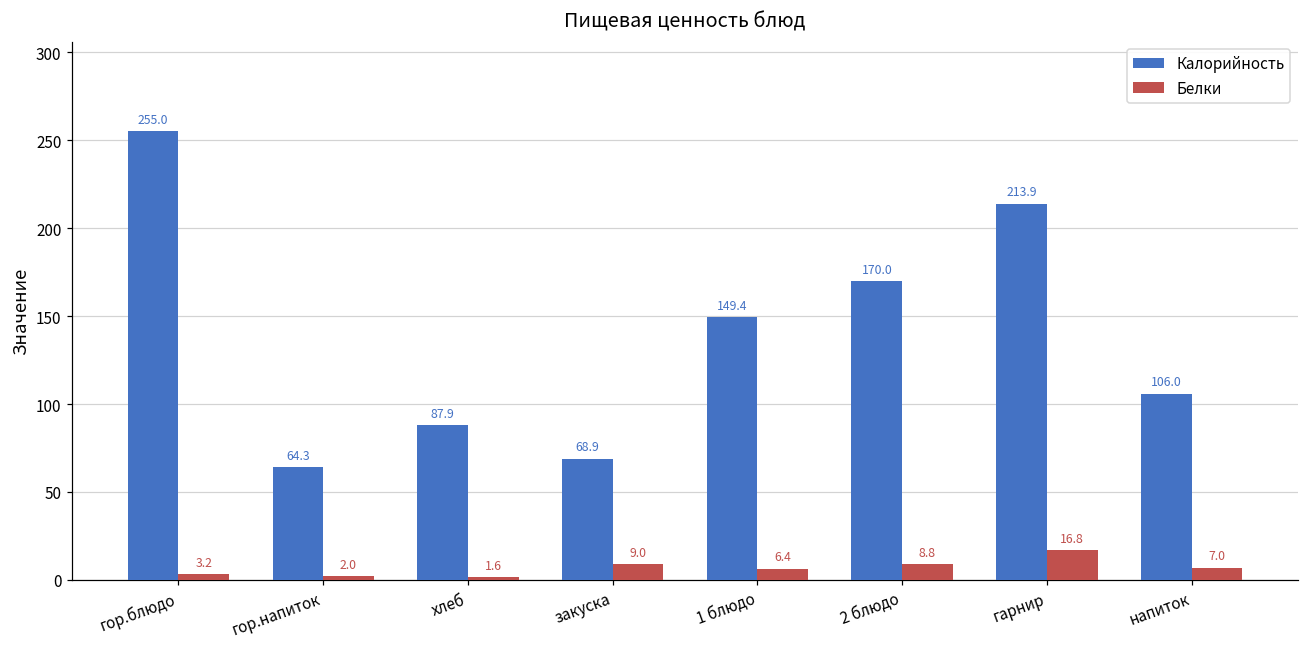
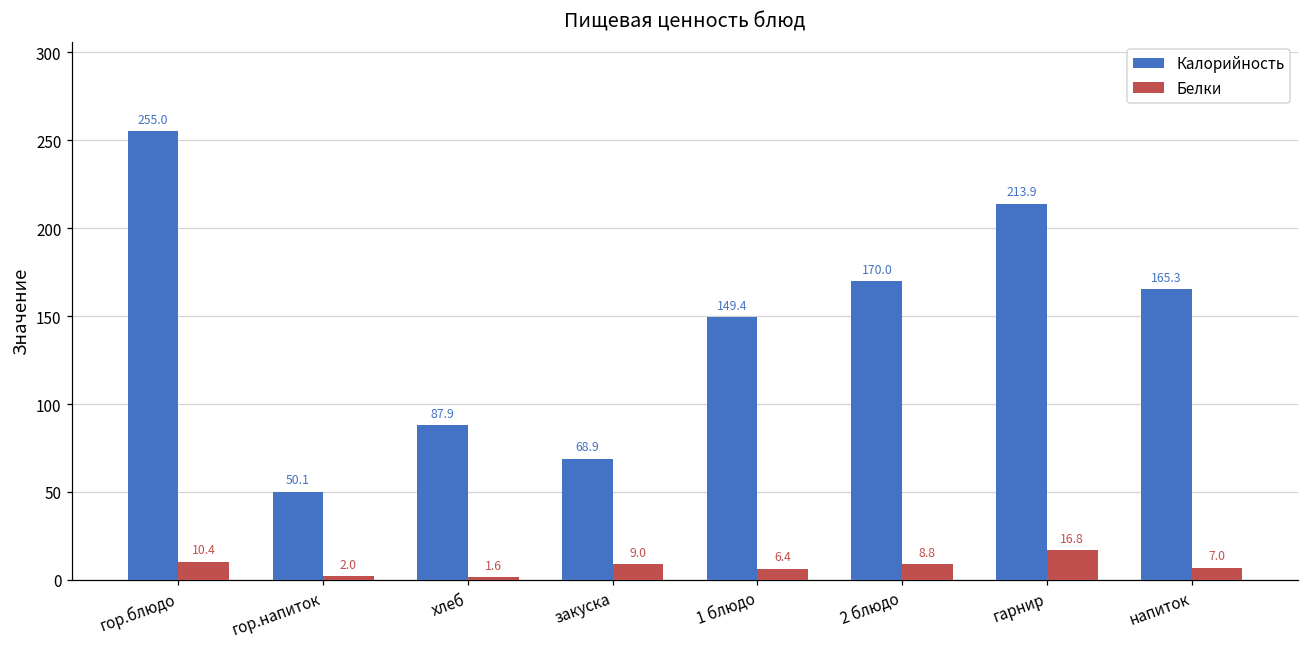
  {
    "Калорийность": {
      "гор.блюдо": 255.0,
-     "гор.напиток": 64.3,
+     "гор.напиток": 50.1,
      "хлеб": 87.9,
      "закуска": 68.9,
      "1 блюдо": 149.4,
      "2 блюдо": 170.0,
      "гарнир": 213.9,
-     "напиток": 106.0
+     "напиток": 165.3
    },
    "Белки": {
-     "гор.блюдо": 3.2,
+     "гор.блюдо": 10.4,
      "гор.напиток": 2.0,
      "хлеб": 1.6,
      "закуска": 9.0,
      "1 блюдо": 6.4,
      "2 блюдо": 8.8,
      "гарнир": 16.8,
      "напиток": 7.0
    }
  }
